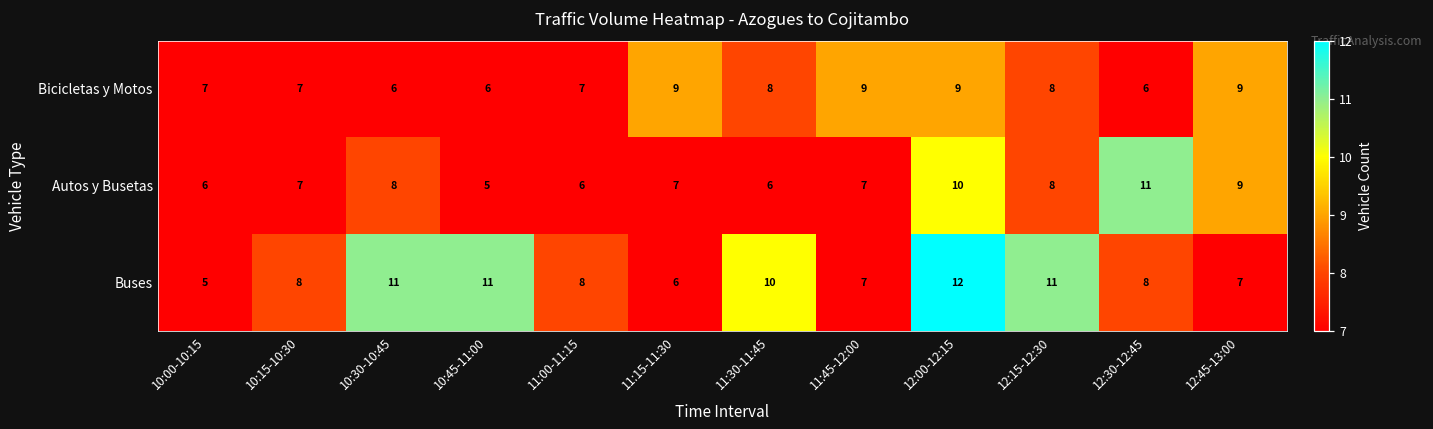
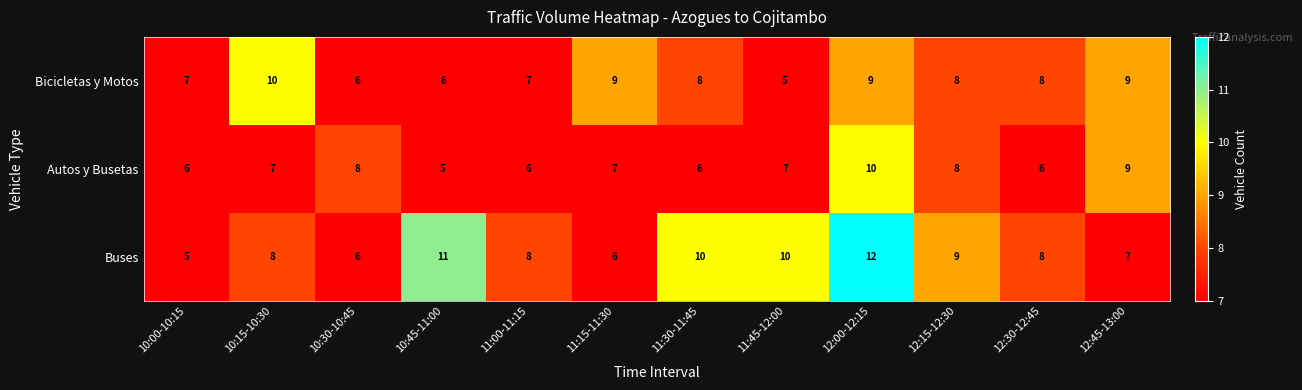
  {
    "Bicicletas y Motos": {
      "10:00-10:15": 7,
-     "10:15-10:30": 7,
+     "10:15-10:30": 10,
      "10:30-10:45": 6,
      "10:45-11:00": 6,
      "11:00-11:15": 7,
      "11:15-11:30": 9,
      "11:30-11:45": 8,
-     "11:45-12:00": 9,
+     "11:45-12:00": 5,
      "12:00-12:15": 9,
      "12:15-12:30": 8,
-     "12:30-12:45": 6,
+     "12:30-12:45": 8,
      "12:45-13:00": 9
    },
    "Autos y Busetas": {
      "10:00-10:15": 6,
      "10:15-10:30": 7,
      "10:30-10:45": 8,
      "10:45-11:00": 5,
      "11:00-11:15": 6,
      "11:15-11:30": 7,
      "11:30-11:45": 6,
      "11:45-12:00": 7,
      "12:00-12:15": 10,
      "12:15-12:30": 8,
-     "12:30-12:45": 11,
+     "12:30-12:45": 6,
      "12:45-13:00": 9
    },
    "Buses": {
      "10:00-10:15": 5,
      "10:15-10:30": 8,
-     "10:30-10:45": 11,
+     "10:30-10:45": 6,
      "10:45-11:00": 11,
      "11:00-11:15": 8,
      "11:15-11:30": 6,
      "11:30-11:45": 10,
-     "11:45-12:00": 7,
+     "11:45-12:00": 10,
      "12:00-12:15": 12,
-     "12:15-12:30": 11,
+     "12:15-12:30": 9,
      "12:30-12:45": 8,
      "12:45-13:00": 7
    }
  }
